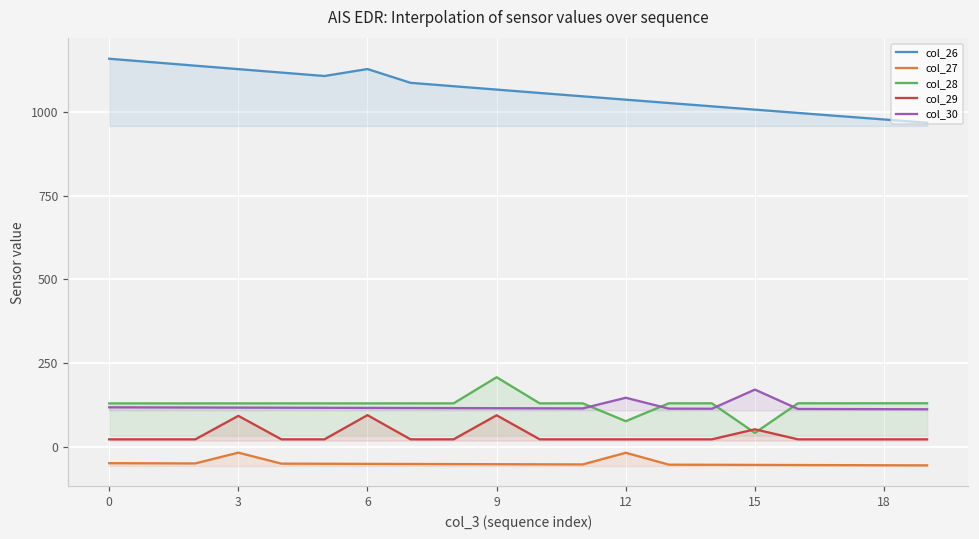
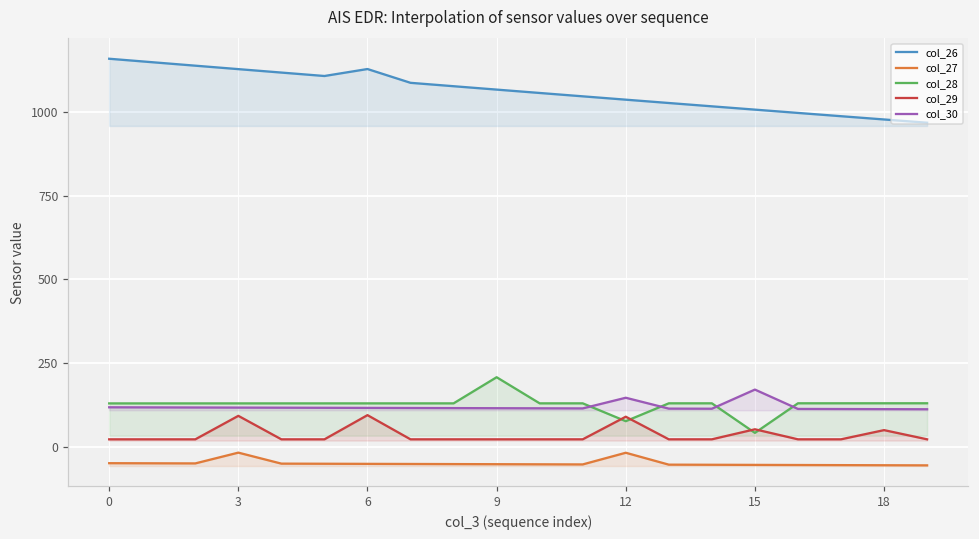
  {
    "col_26": {
      "0": 1160,
      "3": 1130,
      "6": 1130,
      "9": 1070,
      "12": 1040,
      "15": 1010,
      "18": 980
    },
    "col_27": {
      "0": -50,
      "3": -20,
      "6": -50,
      "9": -50,
      "12": -20,
      "15": -50,
      "18": -50
    },
    "col_28": {
      "0": 130,
      "3": 130,
      "6": 130,
      "9": 210,
      "12": 80,
      "15": 40,
      "18": 130
    },
    "col_29": {
      "0": 20,
      "3": 90,
      "6": 90,
-     "9": 90,
-     "12": 20,
+     "9": 20,
+     "12": 90,
      "15": 50,
-     "18": 20
+     "18": 50
    },
    "col_30": {
      "0": 120,
      "3": 120,
      "6": 120,
      "9": 120,
      "12": 150,
      "15": 170,
      "18": 110
    }
  }
